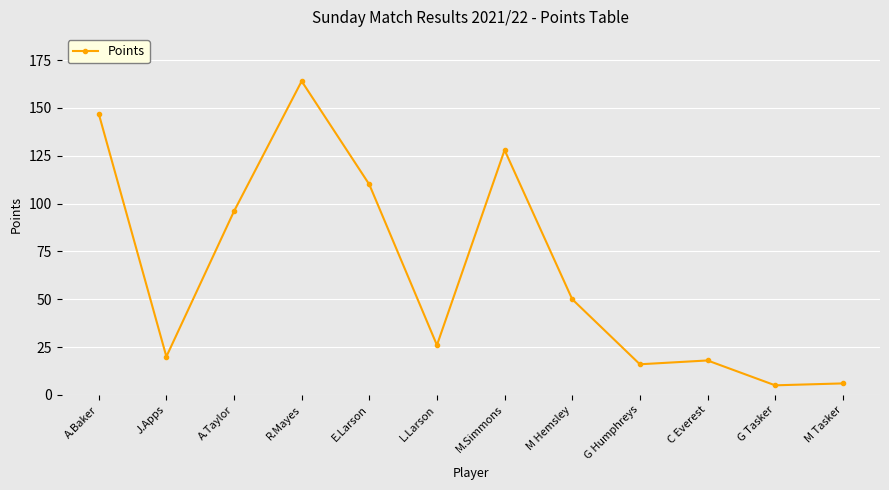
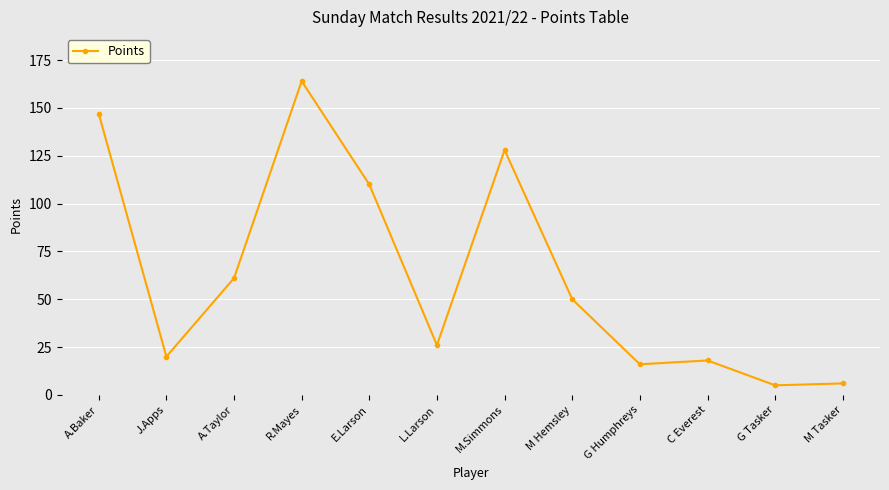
  {
    "A.Baker": 147,
    "J.Apps": 20,
-   "A.Taylor": 96,
+   "A.Taylor": 61,
    "R.Mayes": 164,
    "E.Larson": 110,
    "L.Larson": 26,
    "M.Simmons": 128,
    "M Hemsley": 50,
    "G Humphreys": 16,
    "C Everest": 18,
    "G Tasker": 5,
    "M Tasker": 6
  }
